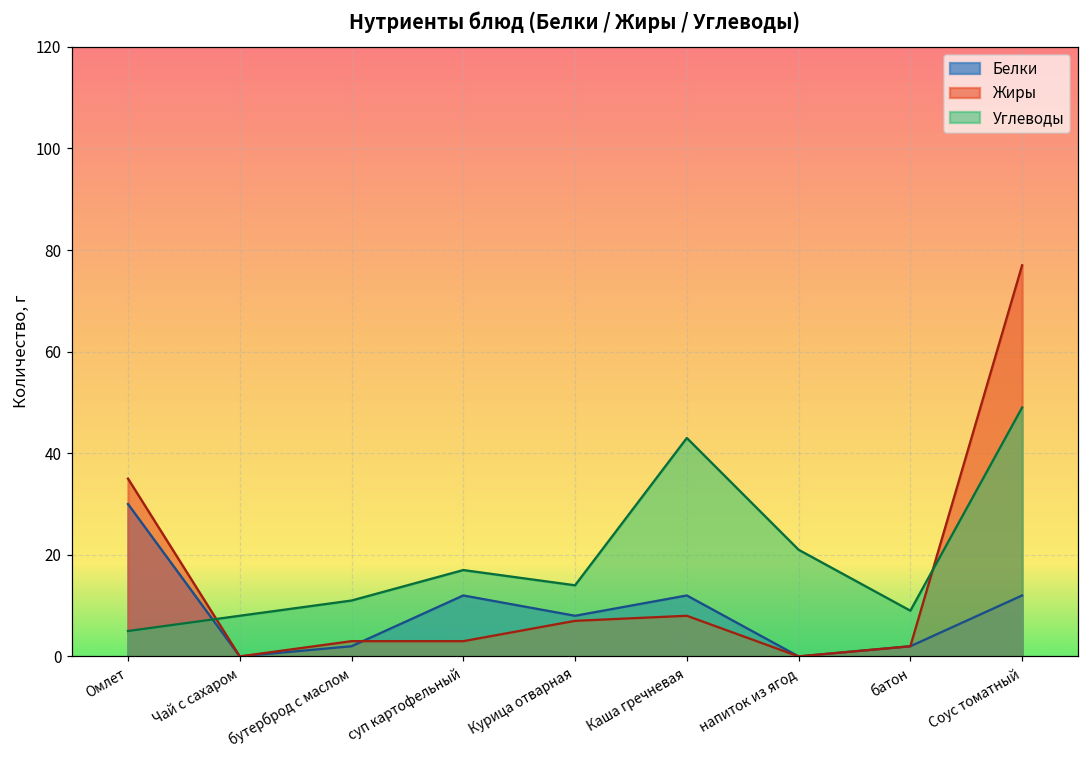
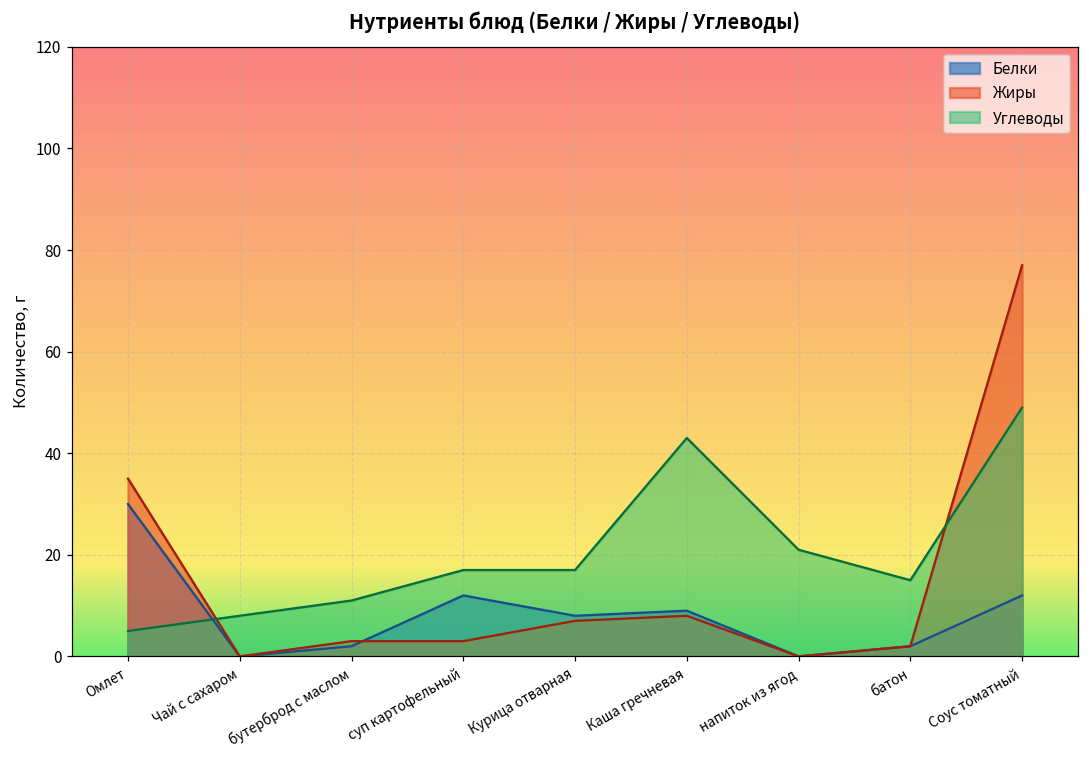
  {
    "Белки": {
      "Омлет": 30,
      "бутерброд с маслом": 2,
      "суп картофельный": 12,
      "Курица отварная": 8,
-     "Каша гречневая": 12,
+     "Каша гречневая": 9,
      "Соус томатный": 12
    },
    "Жиры": {
      "Омлет": 35,
      "бутерброд с маслом": 3,
      "суп картофельный": 3,
      "Курица отварная": 7,
      "Каша гречневая": 8,
      "Соус томатный": 77
    },
    "Углеводы": {
      "Омлет": 5,
      "Чай с сахаром": 8,
      "бутерброд с маслом": 11,
      "суп картофельный": 17,
-     "Курица отварная": 14,
+     "Курица отварная": 17,
      "Каша гречневая": 43,
      "напиток из ягод": 21,
-     "батон": 9,
+     "батон": 15,
      "Соус томатный": 49
    }
  }
